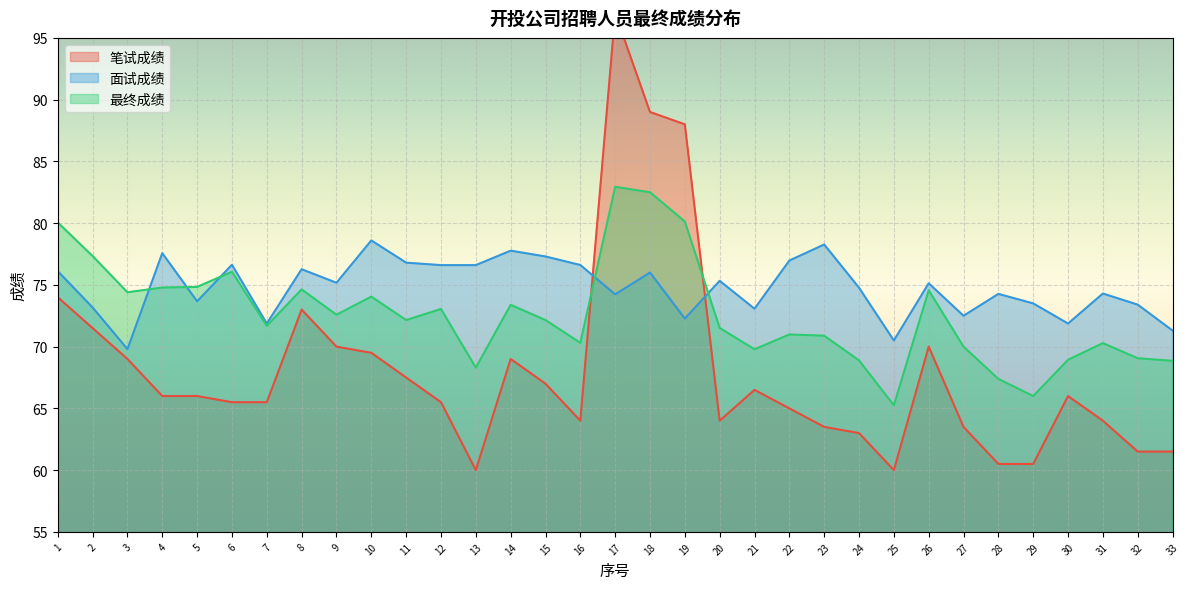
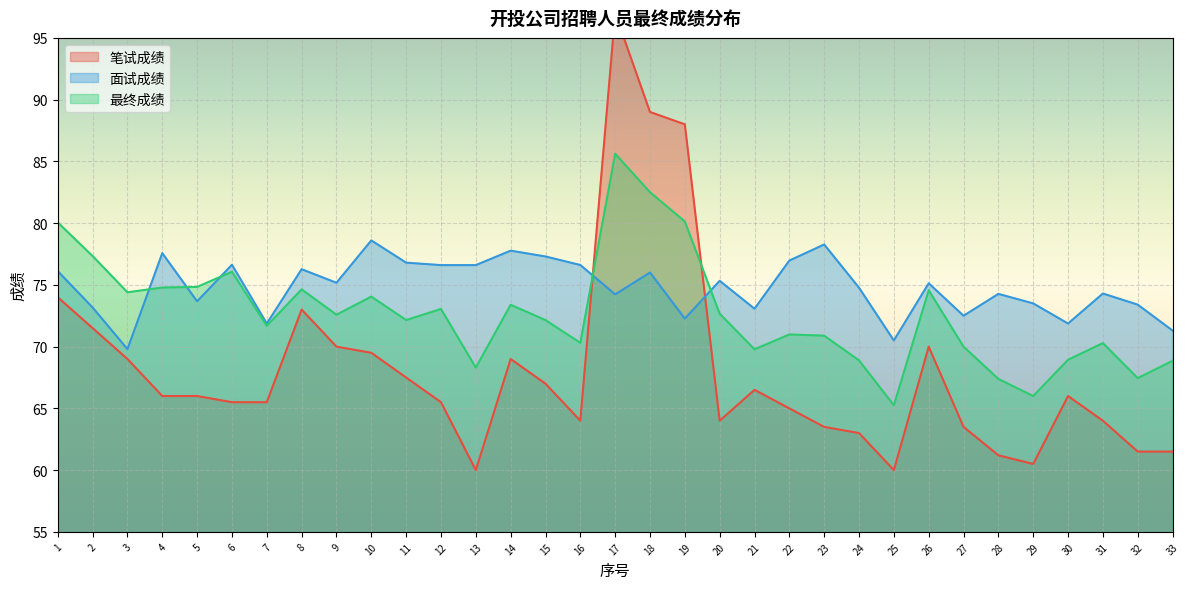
  {
    "笔试成绩": {
      "1": 74.0,
      "2": 71.5,
      "3": 69.0,
      "4": 66.0,
      "5": 66.0,
      "6": 65.5,
      "7": 65.5,
      "8": 73.0,
      "9": 70.0,
      "10": 69.5,
      "11": 67.5,
      "12": 65.5,
      "13": 60.0,
      "14": 69.0,
      "15": 67.0,
      "16": 64.0,
      "18": 89.0,
      "19": 88.0,
      "20": 64.0,
      "21": 66.5,
      "22": 65.0,
      "23": 63.5,
      "24": 63.0,
      "25": 60.0,
      "26": 70.0,
      "27": 63.5,
-     "28": 60.5,
+     "28": 61.2,
      "29": 60.5,
      "30": 66.0,
      "31": 64.0,
      "32": 61.5,
      "33": 61.5
    },
    "面试成绩": {
      "1": 76.1,
      "2": 73.2,
      "3": 69.8,
      "4": 77.6,
      "5": 73.7,
      "6": 76.6,
      "8": 76.3,
      "9": 75.2,
      "10": 78.6,
      "11": 76.8,
      "12": 76.6,
      "13": 76.6,
      "14": 77.8,
      "15": 77.3,
      "16": 76.6,
      "17": 74.2,
      "18": 76.0,
      "19": 72.3,
      "20": 75.3,
      "21": 73.1,
      "22": 77.0,
      "23": 78.3,
      "24": 74.8,
      "25": 70.5,
      "26": 75.1,
      "27": 72.5,
      "28": 74.3,
      "29": 73.5,
      "30": 71.9,
      "31": 74.3,
      "32": 73.4,
      "33": 71.3
    },
    "最终成绩": {
      "1": 80.1,
      "2": 77.3,
      "3": 74.4,
      "4": 74.8,
      "5": 74.8,
      "6": 76.1,
      "8": 74.6,
      "9": 72.6,
      "10": 74.1,
      "11": 72.2,
      "12": 73.1,
      "13": 68.3,
      "14": 73.4,
      "15": 72.2,
      "16": 70.3,
-     "17": 82.9,
+     "17": 85.6,
      "18": 82.5,
      "19": 80.1,
-     "20": 71.5,
+     "20": 72.7,
      "21": 69.8,
      "22": 71.0,
      "23": 70.9,
      "24": 68.9,
      "25": 65.3,
      "26": 74.6,
      "27": 70.0,
      "28": 67.4,
      "29": 66.0,
      "30": 68.9,
      "31": 70.3,
-     "32": 69.1,
+     "32": 67.5,
      "33": 68.9
    }
  }
